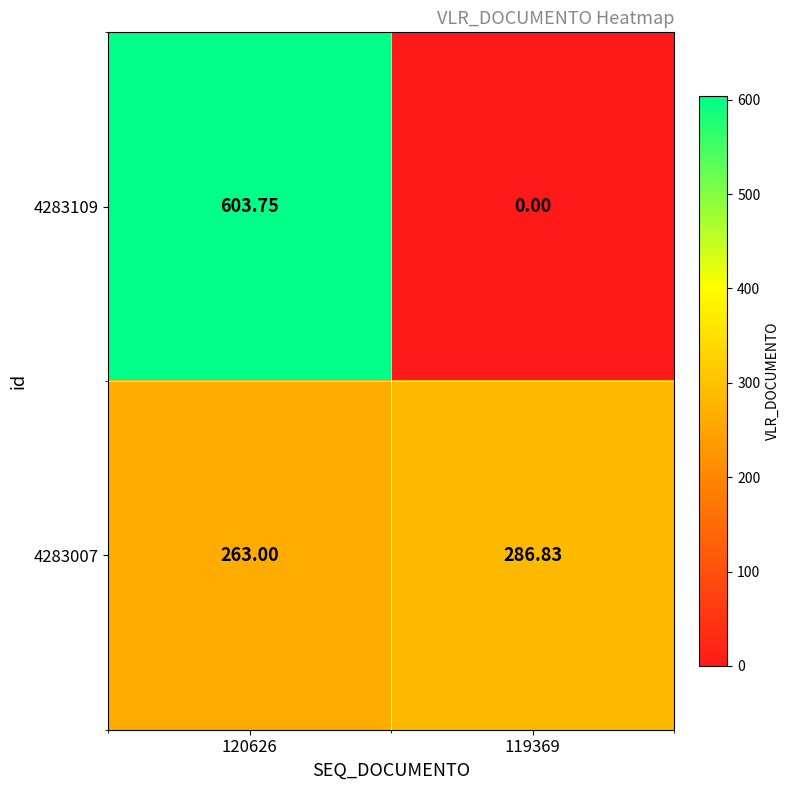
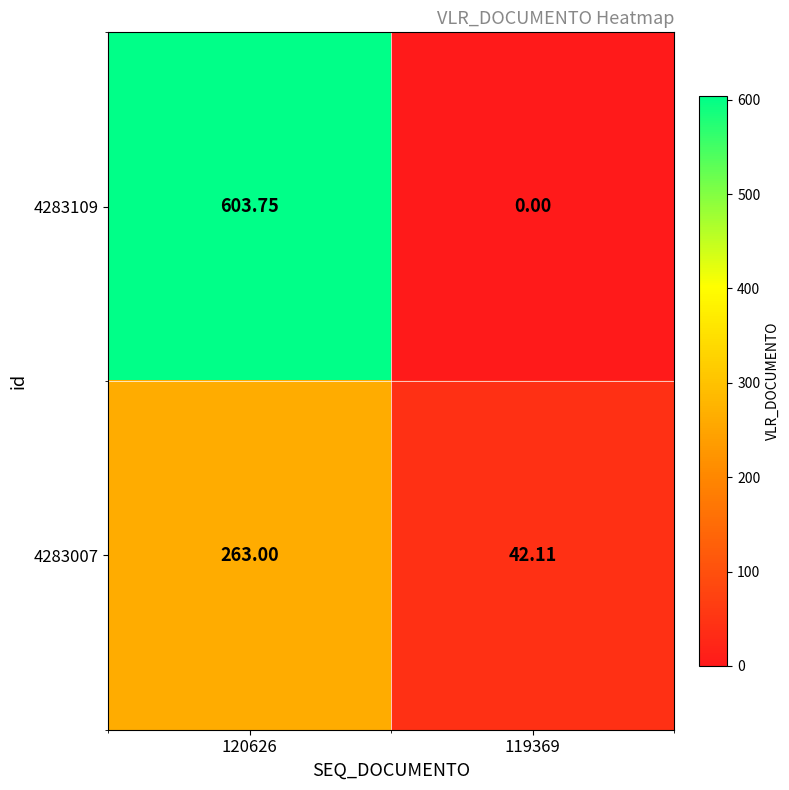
  {
    "4283109": {
      "120626": 603.75,
      "119369": 0.00
    },
    "4283007": {
      "120626": 263.00,
-     "119369": 286.83
+     "119369": 42.11
    }
  }
